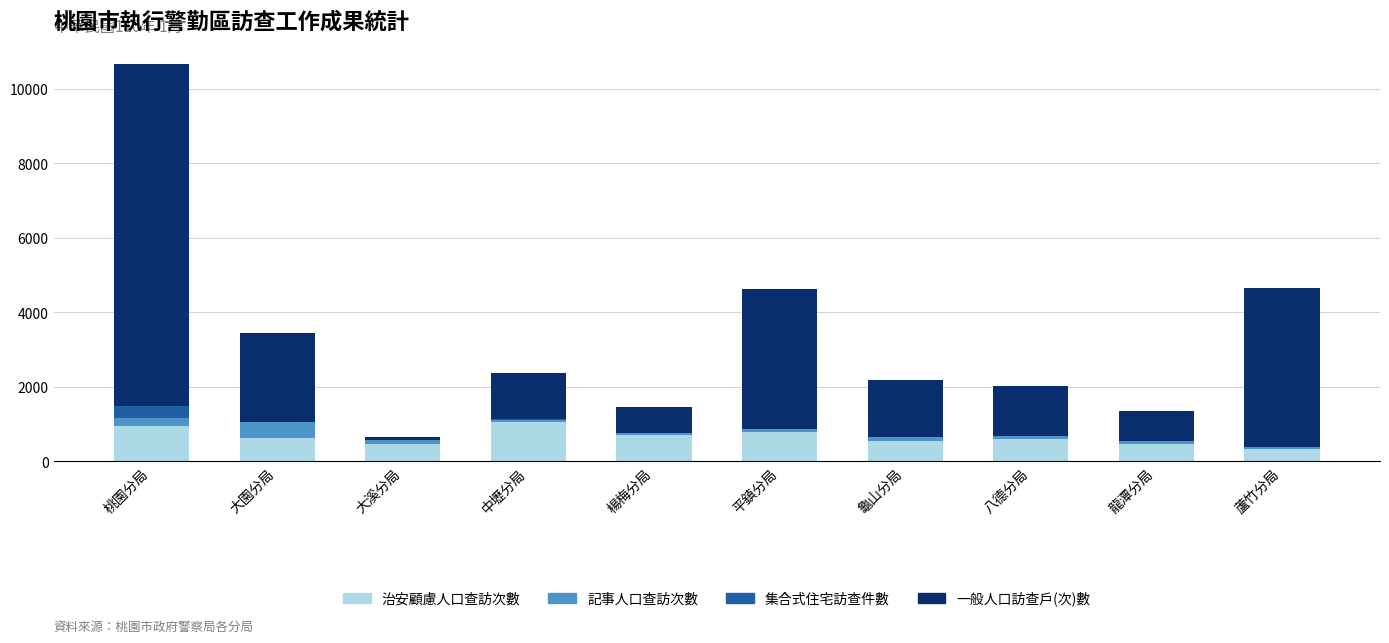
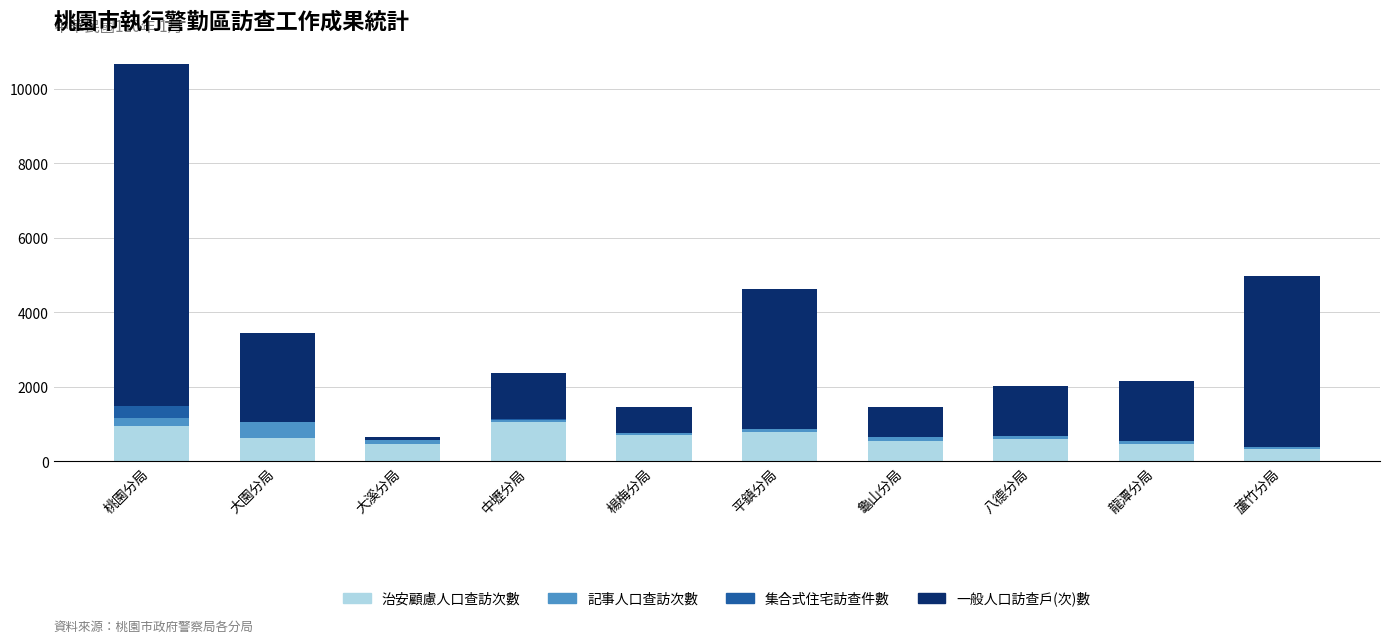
  {
    "治安顧慮人口查訪次數": {
      "桃園分局": 1000,
      "大園分局": 600,
      "大溪分局": 500,
      "中壢分局": 1100,
      "楊梅分局": 700,
      "平鎮分局": 800,
      "龜山分局": 500,
      "八德分局": 600,
      "龍潭分局": 500,
      "蘆竹分局": 300
    },
    "記事人口查訪次數": {
      "桃園分局": 200,
      "大園分局": 400,
      "大溪分局": 100,
      "平鎮分局": 100,
      "龜山分局": 100,
      "八德分局": 100,
      "龍潭分局": 100
    },
    "集合式住宅訪查件數": {
      "桃園分局": 300,
      "大園分局": 0,
      "大溪分局": 0,
      "楊梅分局": 0,
      "平鎮分局": 0,
      "龜山分局": 0,
      "八德分局": 0,
      "龍潭分局": 0,
      "蘆竹分局": 0
    },
    "一般人口訪查戶(次)數": {
      "桃園分局": 9200,
      "大園分局": 2400,
      "大溪分局": 100,
      "中壢分局": 1200,
      "楊梅分局": 700,
      "平鎮分局": 3800,
-     "龜山分局": 1600,
+     "龜山分局": 800,
      "八德分局": 1400,
-     "龍潭分局": 800,
-     "蘆竹分局": 4300
+     "龍潭分局": 1600,
+     "蘆竹分局": 4600
    }
  }
